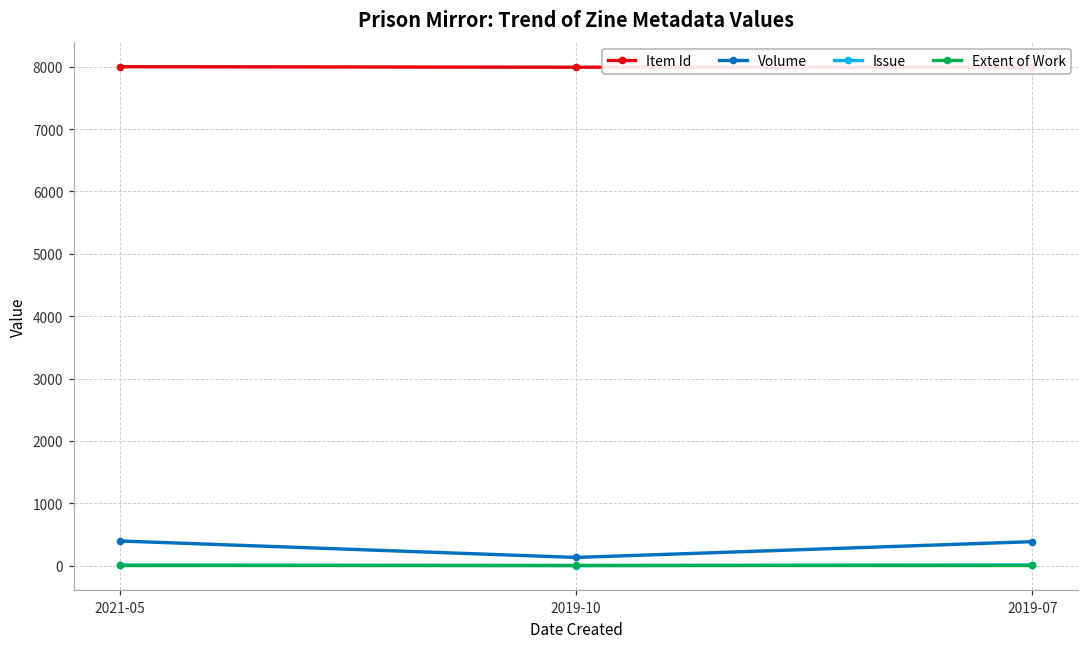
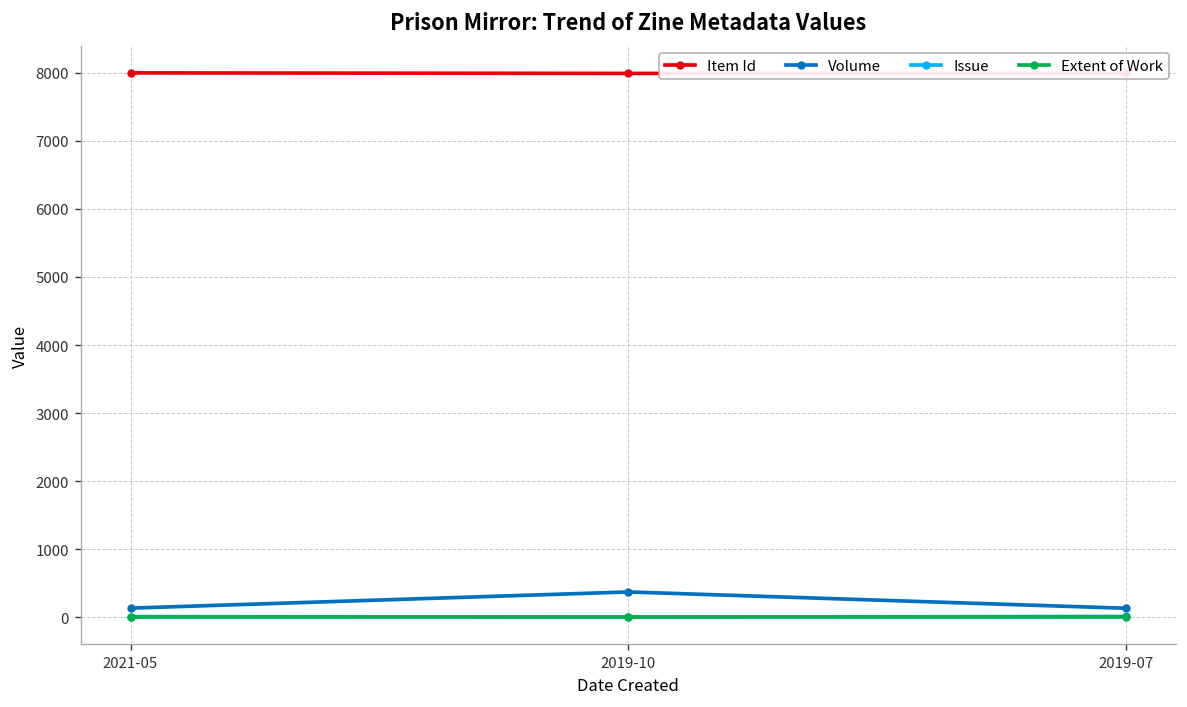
  {
    "Item Id": {
      "2021-05": 8000,
      "2019-10": 8000
    },
    "Volume": {
-     "2021-05": 400,
-     "2019-10": 100,
-     "2019-07": 400
+     "2021-05": 100,
+     "2019-10": 400,
+     "2019-07": 100
    }
  }
